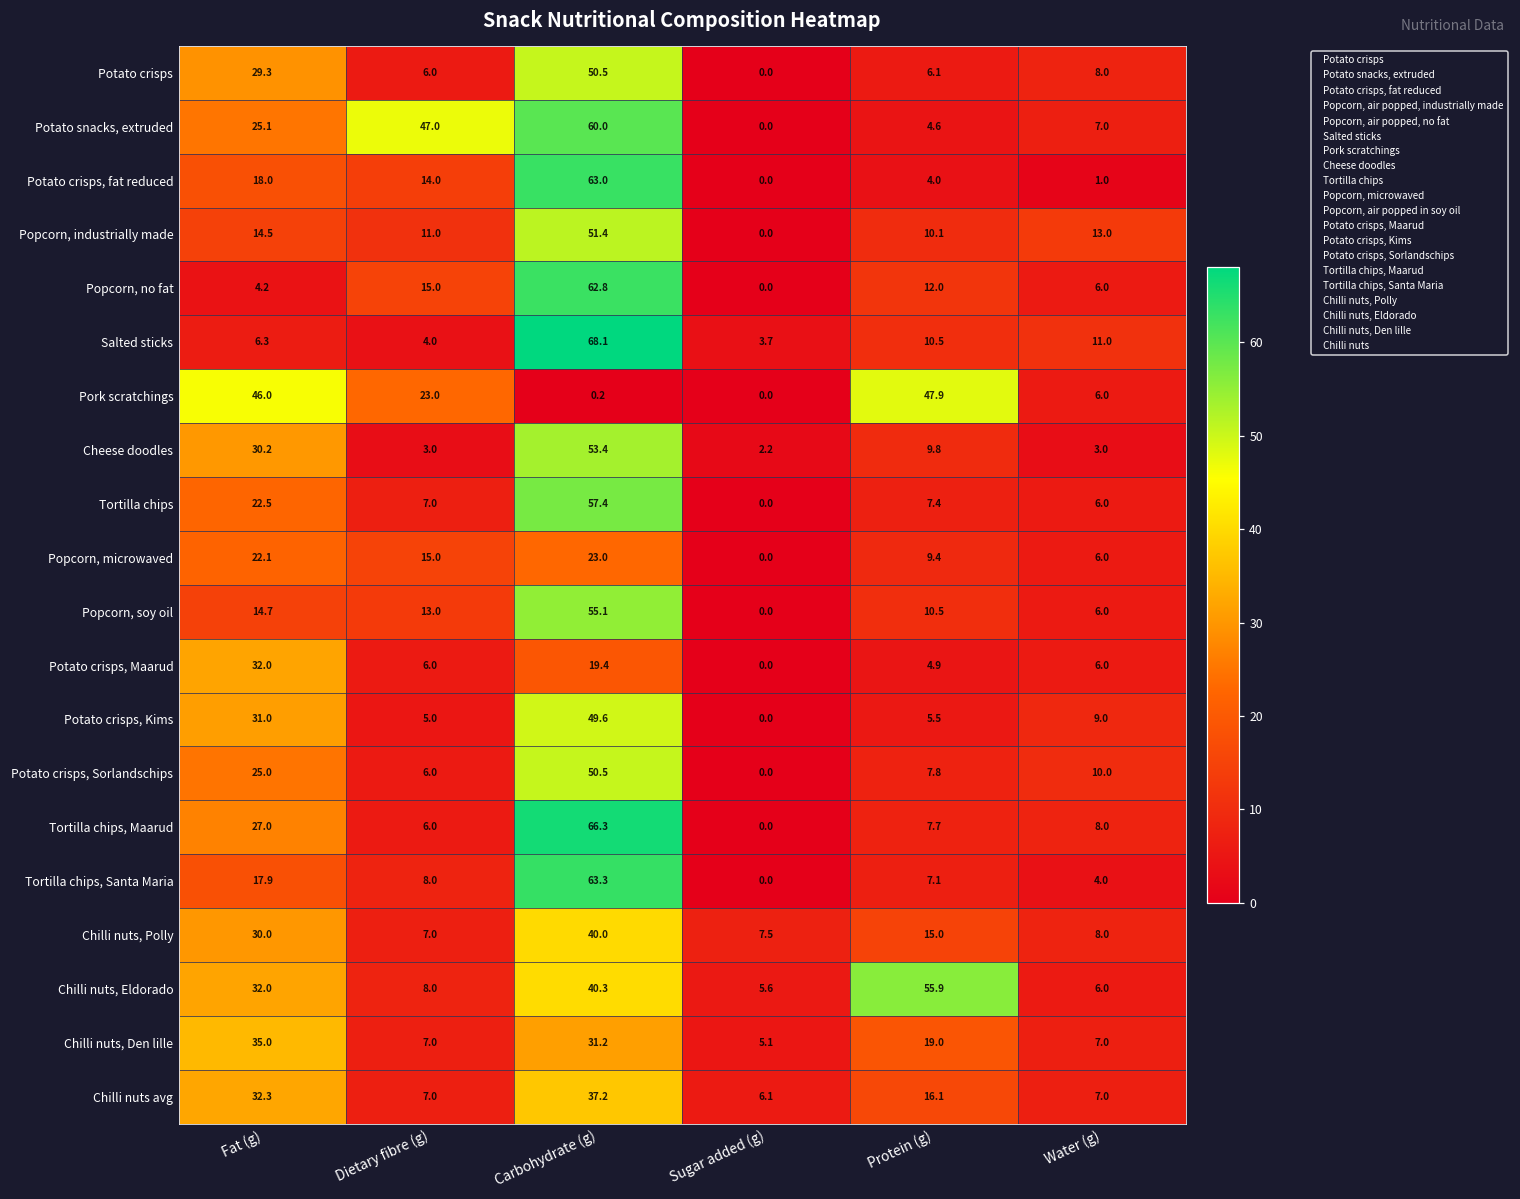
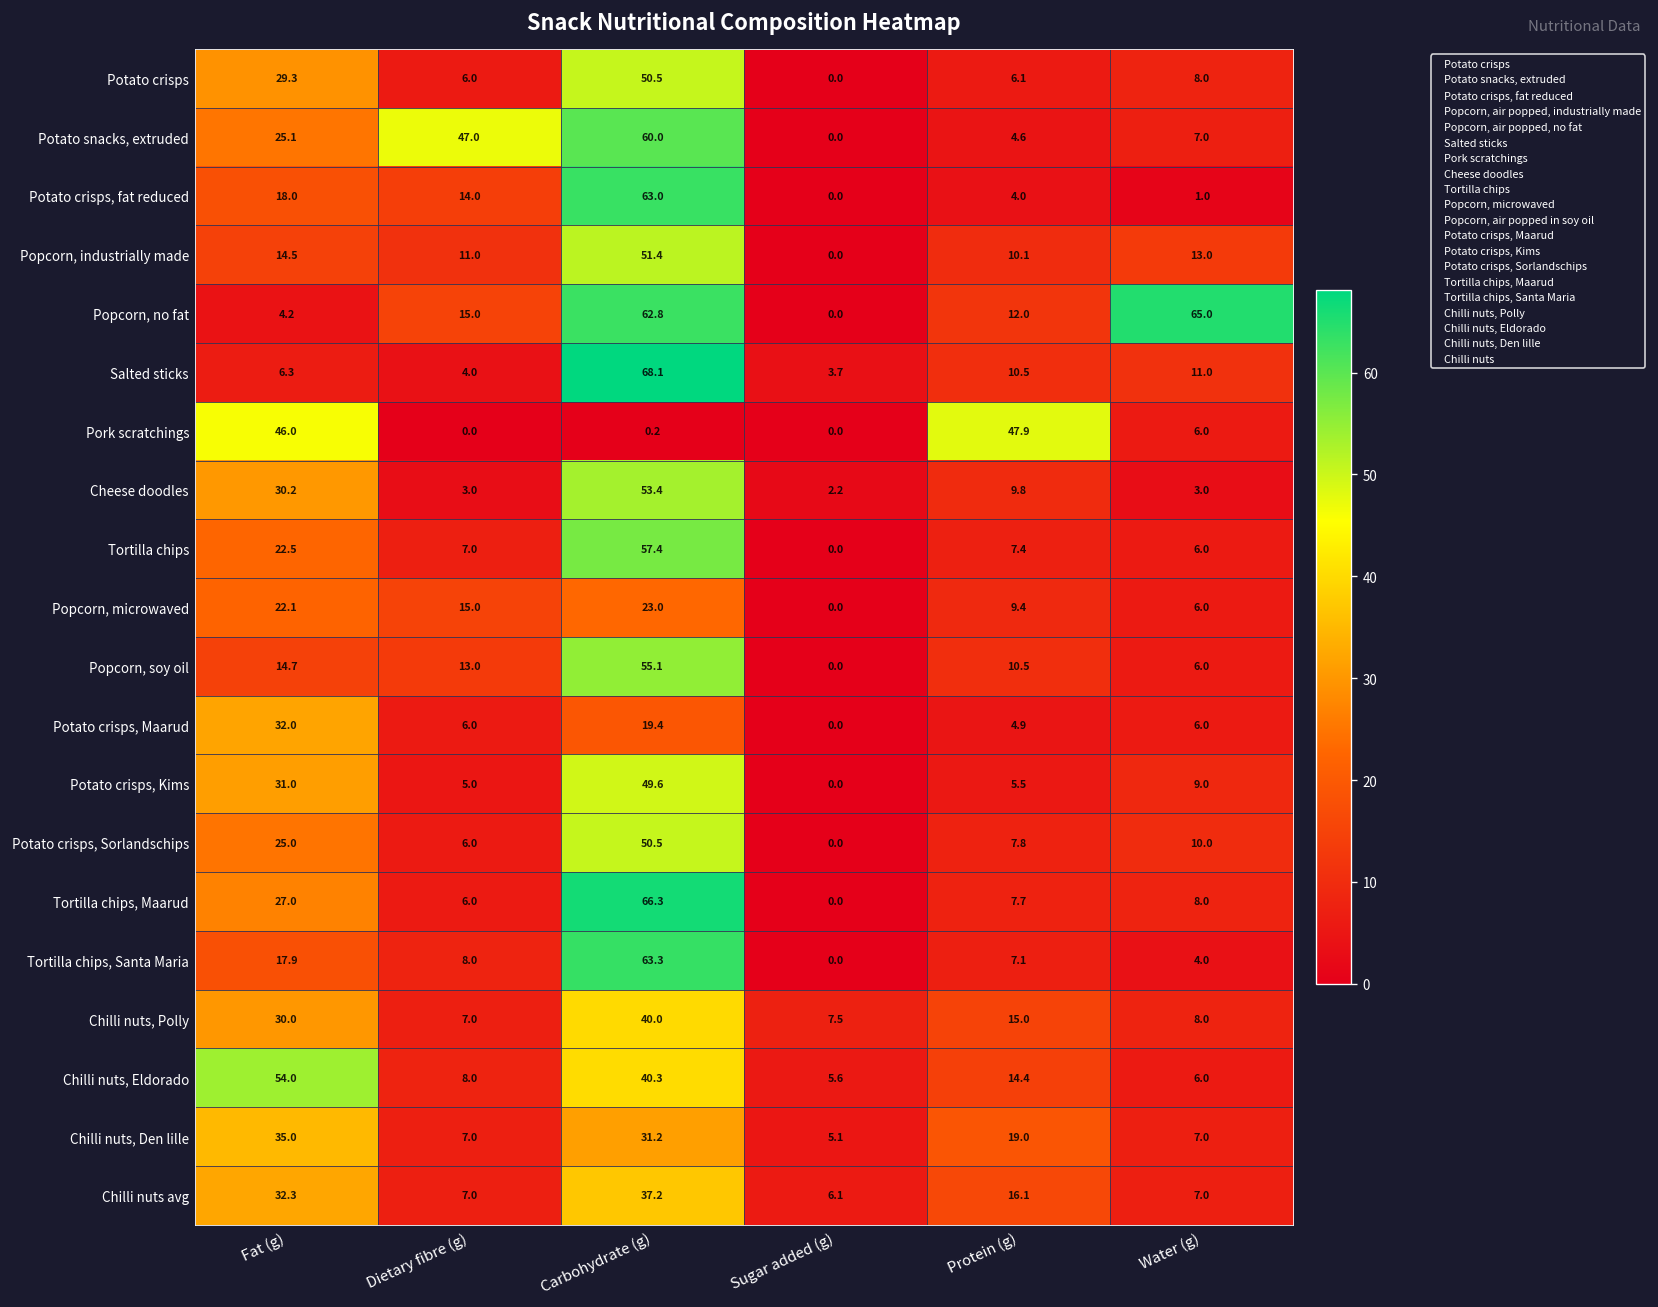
  {
    "Potato crisps": {
      "Fat (g)": 29.3,
      "Dietary fibre (g)": 6.0,
      "Carbohydrate (g)": 50.5,
      "Sugar added (g)": 0.0,
      "Protein (g)": 6.1,
      "Water (g)": 8.0
    },
    "Potato snacks, extruded": {
      "Fat (g)": 25.1,
      "Dietary fibre (g)": 47.0,
      "Carbohydrate (g)": 60.0,
      "Sugar added (g)": 0.0,
      "Protein (g)": 4.6,
      "Water (g)": 7.0
    },
    "Potato crisps, fat reduced": {
      "Fat (g)": 18.0,
      "Dietary fibre (g)": 14.0,
      "Carbohydrate (g)": 63.0,
      "Sugar added (g)": 0.0,
      "Protein (g)": 4.0,
      "Water (g)": 1.0
    },
    "Popcorn, industrially made": {
      "Fat (g)": 14.5,
      "Dietary fibre (g)": 11.0,
      "Carbohydrate (g)": 51.4,
      "Sugar added (g)": 0.0,
      "Protein (g)": 10.1,
      "Water (g)": 13.0
    },
    "Popcorn, no fat": {
      "Fat (g)": 4.2,
      "Dietary fibre (g)": 15.0,
      "Carbohydrate (g)": 62.8,
      "Sugar added (g)": 0.0,
      "Protein (g)": 12.0,
-     "Water (g)": 6.0
+     "Water (g)": 65.0
    },
    "Salted sticks": {
      "Fat (g)": 6.3,
      "Dietary fibre (g)": 4.0,
      "Carbohydrate (g)": 68.1,
      "Sugar added (g)": 3.7,
      "Protein (g)": 10.5,
      "Water (g)": 11.0
    },
    "Pork scratchings": {
      "Fat (g)": 46.0,
-     "Dietary fibre (g)": 23.0,
+     "Dietary fibre (g)": 0.0,
      "Carbohydrate (g)": 0.2,
      "Sugar added (g)": 0.0,
      "Protein (g)": 47.9,
      "Water (g)": 6.0
    },
    "Cheese doodles": {
      "Fat (g)": 30.2,
      "Dietary fibre (g)": 3.0,
      "Carbohydrate (g)": 53.4,
      "Sugar added (g)": 2.2,
      "Protein (g)": 9.8,
      "Water (g)": 3.0
    },
    "Tortilla chips": {
      "Fat (g)": 22.5,
      "Dietary fibre (g)": 7.0,
      "Carbohydrate (g)": 57.4,
      "Sugar added (g)": 0.0,
      "Protein (g)": 7.4,
      "Water (g)": 6.0
    },
    "Popcorn, microwaved": {
      "Fat (g)": 22.1,
      "Dietary fibre (g)": 15.0,
      "Carbohydrate (g)": 23.0,
      "Sugar added (g)": 0.0,
      "Protein (g)": 9.4,
      "Water (g)": 6.0
    },
    "Popcorn, soy oil": {
      "Fat (g)": 14.7,
      "Dietary fibre (g)": 13.0,
      "Carbohydrate (g)": 55.1,
      "Sugar added (g)": 0.0,
      "Protein (g)": 10.5,
      "Water (g)": 6.0
    },
    "Potato crisps, Maarud": {
      "Fat (g)": 32.0,
      "Dietary fibre (g)": 6.0,
      "Carbohydrate (g)": 19.4,
      "Sugar added (g)": 0.0,
      "Protein (g)": 4.9,
      "Water (g)": 6.0
    },
    "Potato crisps, Kims": {
      "Fat (g)": 31.0,
      "Dietary fibre (g)": 5.0,
      "Carbohydrate (g)": 49.6,
      "Sugar added (g)": 0.0,
      "Protein (g)": 5.5,
      "Water (g)": 9.0
    },
    "Potato crisps, Sorlandschips": {
      "Fat (g)": 25.0,
      "Dietary fibre (g)": 6.0,
      "Carbohydrate (g)": 50.5,
      "Sugar added (g)": 0.0,
      "Protein (g)": 7.8,
      "Water (g)": 10.0
    },
    "Tortilla chips, Maarud": {
      "Fat (g)": 27.0,
      "Dietary fibre (g)": 6.0,
      "Carbohydrate (g)": 66.3,
      "Sugar added (g)": 0.0,
      "Protein (g)": 7.7,
      "Water (g)": 8.0
    },
    "Tortilla chips, Santa Maria": {
      "Fat (g)": 17.9,
      "Dietary fibre (g)": 8.0,
      "Carbohydrate (g)": 63.3,
      "Sugar added (g)": 0.0,
      "Protein (g)": 7.1,
      "Water (g)": 4.0
    },
    "Chilli nuts, Polly": {
      "Fat (g)": 30.0,
      "Dietary fibre (g)": 7.0,
      "Carbohydrate (g)": 40.0,
      "Sugar added (g)": 7.5,
      "Protein (g)": 15.0,
      "Water (g)": 8.0
    },
    "Chilli nuts, Eldorado": {
-     "Fat (g)": 32.0,
+     "Fat (g)": 54.0,
      "Dietary fibre (g)": 8.0,
      "Carbohydrate (g)": 40.3,
      "Sugar added (g)": 5.6,
-     "Protein (g)": 55.9,
+     "Protein (g)": 14.4,
      "Water (g)": 6.0
    },
    "Chilli nuts, Den lille": {
      "Fat (g)": 35.0,
      "Dietary fibre (g)": 7.0,
      "Carbohydrate (g)": 31.2,
      "Sugar added (g)": 5.1,
      "Protein (g)": 19.0,
      "Water (g)": 7.0
    },
    "Chilli nuts avg": {
      "Fat (g)": 32.3,
      "Dietary fibre (g)": 7.0,
      "Carbohydrate (g)": 37.2,
      "Sugar added (g)": 6.1,
      "Protein (g)": 16.1,
      "Water (g)": 7.0
    }
  }
